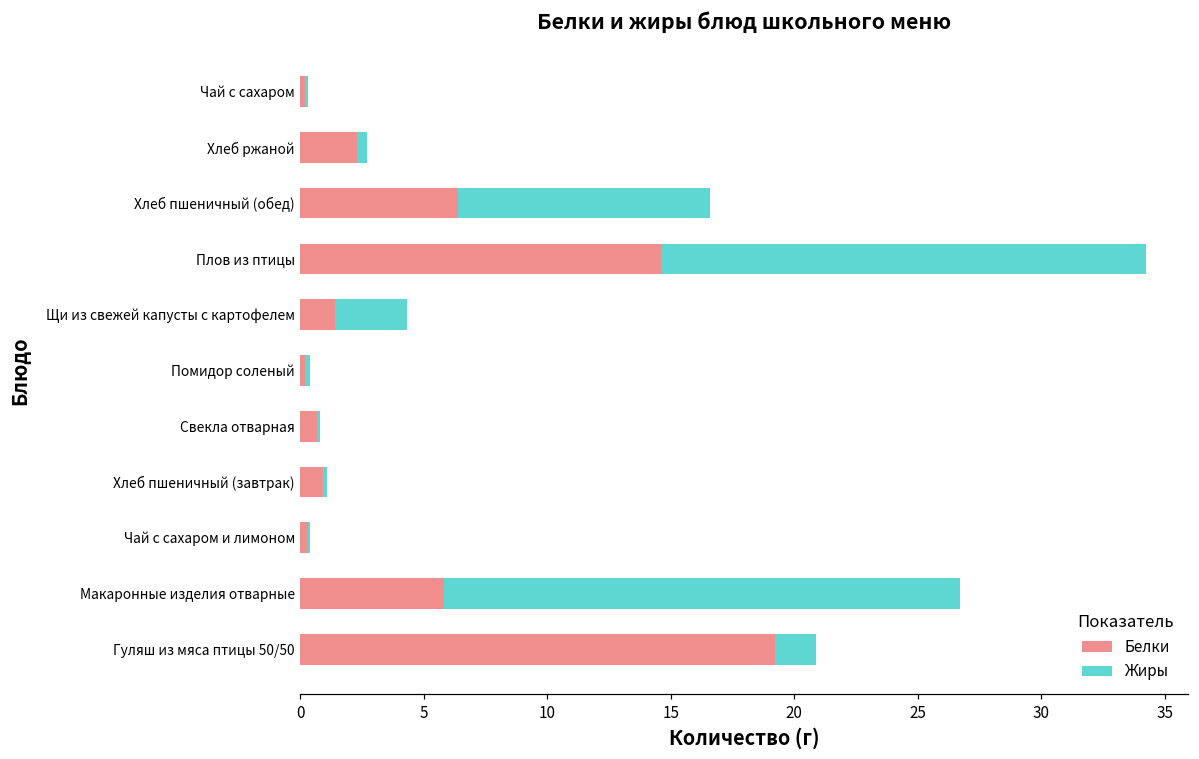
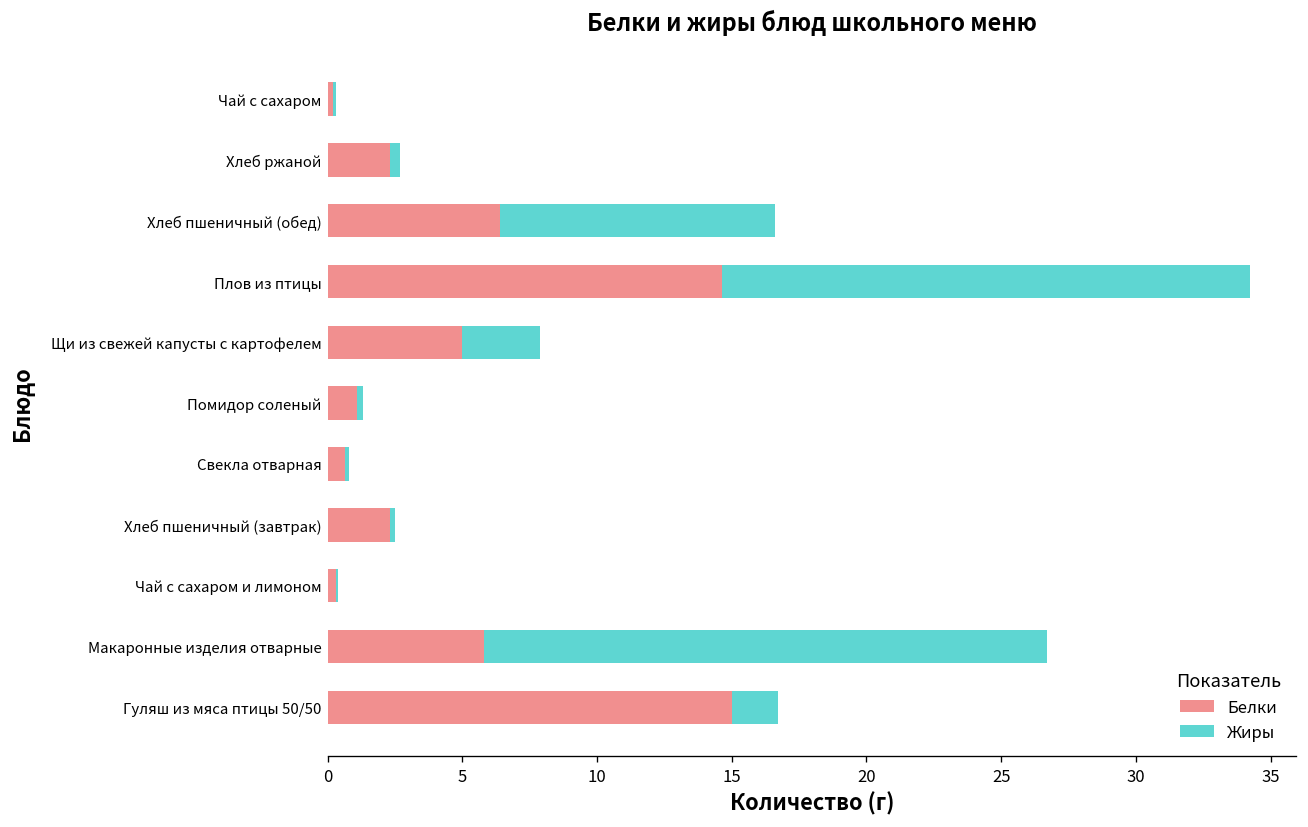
  {
    "Белки": {
      "Чай с сахаром": 0.2,
      "Хлеб ржаной": 2.3,
      "Хлеб пшеничный (обед)": 6.4,
      "Плов из птицы": 14.7,
-     "Щи из свежей капусты с картофелем": 1.4,
-     "Помидор соленый": 0.2,
+     "Щи из свежей капусты с картофелем": 5.0,
+     "Помидор соленый": 1.1,
      "Свекла отварная": 0.7,
-     "Хлеб пшеничный (завтрак)": 0.9,
+     "Хлеб пшеничный (завтрак)": 2.3,
      "Чай с сахаром и лимоном": 0.3,
      "Макаронные изделия отварные": 5.8,
-     "Гуляш из мяса птицы 50/50": 19.2
+     "Гуляш из мяса птицы 50/50": 15.0
    },
    "Жиры": {
      "Хлеб ржаной": 0.4,
      "Хлеб пшеничный (обед)": 10.2,
      "Плов из птицы": 19.6,
      "Щи из свежей капусты с картофелем": 2.9,
      "Помидор соленый": 0.2,
      "Свекла отварная": 0.1,
      "Хлеб пшеничный (завтрак)": 0.2,
      "Макаронные изделия отварные": 20.9,
      "Гуляш из мяса птицы 50/50": 1.7
    }
  }
